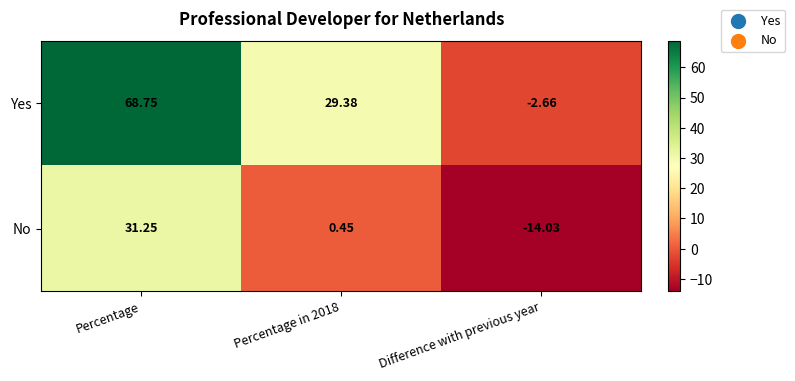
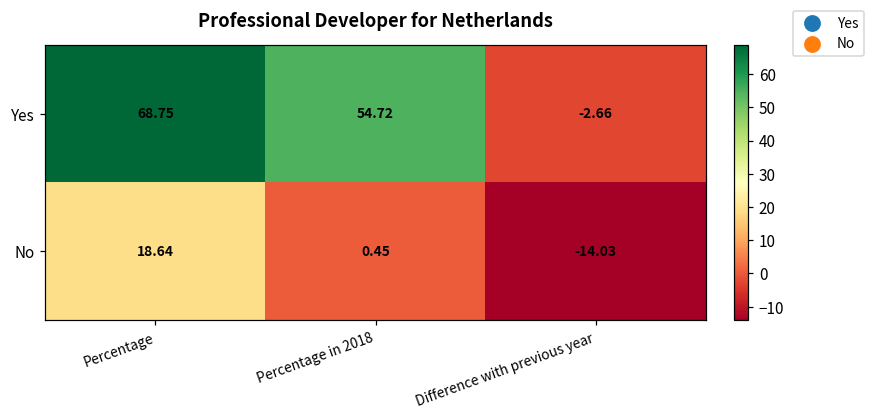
  {
    "Yes": {
      "Percentage": 68.75,
-     "Percentage in 2018": 29.38,
+     "Percentage in 2018": 54.72,
      "Difference with previous year": -2.66
    },
    "No": {
-     "Percentage": 31.25,
+     "Percentage": 18.64,
      "Percentage in 2018": 0.45,
      "Difference with previous year": -14.03
    }
  }
